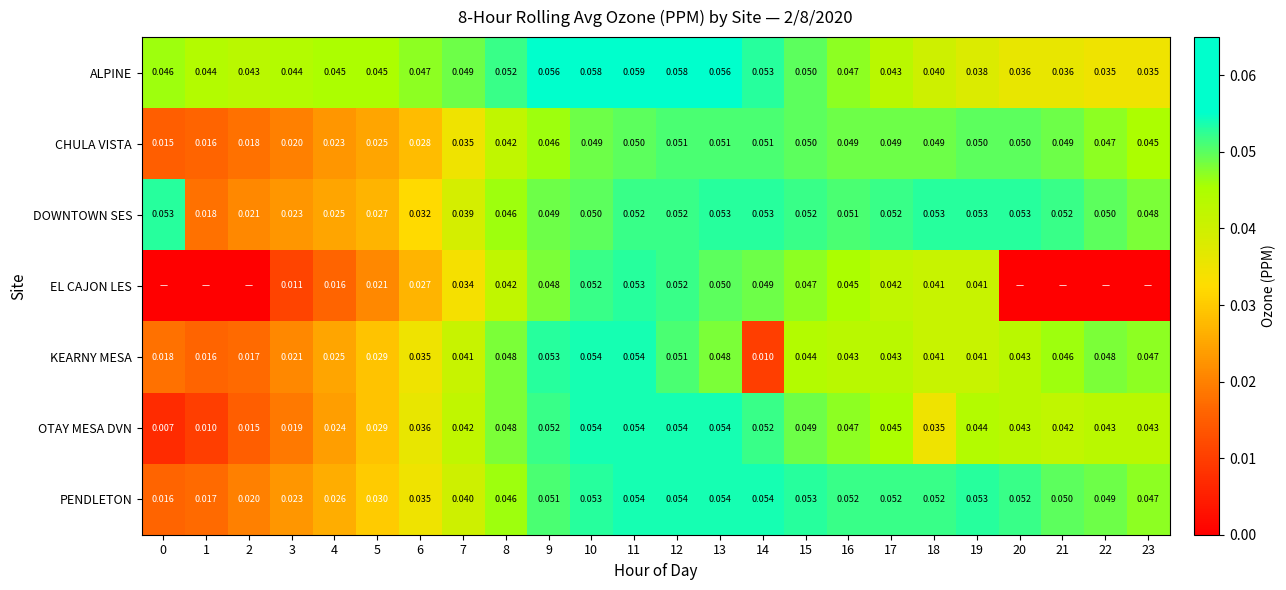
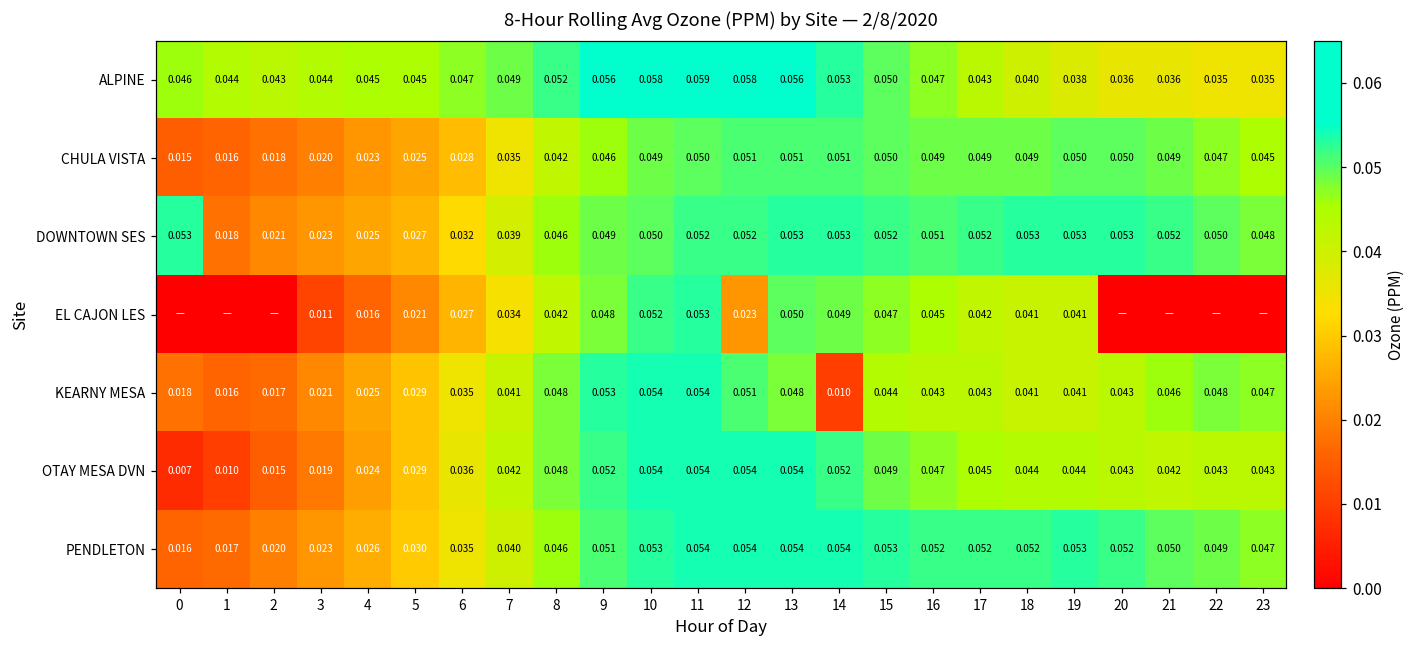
  {
    "ALPINE": {
      "0": 0.046,
      "1": 0.044,
      "2": 0.043,
      "3": 0.044,
      "4": 0.045,
      "5": 0.045,
      "6": 0.047,
      "7": 0.049,
      "8": 0.052,
      "9": 0.056,
      "10": 0.058,
      "11": 0.059,
      "12": 0.058,
      "13": 0.056,
      "14": 0.053,
      "15": 0.050,
      "16": 0.047,
      "17": 0.043,
      "18": 0.040,
      "19": 0.038,
      "20": 0.036,
      "21": 0.036,
      "22": 0.035,
      "23": 0.035
    },
    "CHULA VISTA": {
      "0": 0.015,
      "1": 0.016,
      "2": 0.018,
      "3": 0.020,
      "4": 0.023,
      "5": 0.025,
      "6": 0.028,
      "7": 0.035,
      "8": 0.042,
      "9": 0.046,
      "10": 0.049,
      "11": 0.050,
      "12": 0.051,
      "13": 0.051,
      "14": 0.051,
      "15": 0.050,
      "16": 0.049,
      "17": 0.049,
      "18": 0.049,
      "19": 0.050,
      "20": 0.050,
      "21": 0.049,
      "22": 0.047,
      "23": 0.045
    },
    "DOWNTOWN SES": {
      "0": 0.053,
      "1": 0.018,
      "2": 0.021,
      "3": 0.023,
      "4": 0.025,
      "5": 0.027,
      "6": 0.032,
      "7": 0.039,
      "8": 0.046,
      "9": 0.049,
      "10": 0.050,
      "11": 0.052,
      "12": 0.052,
      "13": 0.053,
      "14": 0.053,
      "15": 0.052,
      "16": 0.051,
      "17": 0.052,
      "18": 0.053,
      "19": 0.053,
      "20": 0.053,
      "21": 0.052,
      "22": 0.050,
      "23": 0.048
    },
    "EL CAJON LES": {
      "3": 0.011,
      "4": 0.016,
      "5": 0.021,
      "6": 0.027,
      "7": 0.034,
      "8": 0.042,
      "9": 0.048,
      "10": 0.052,
      "11": 0.053,
-     "12": 0.052,
+     "12": 0.023,
      "13": 0.050,
      "14": 0.049,
      "15": 0.047,
      "16": 0.045,
      "17": 0.042,
      "18": 0.041,
      "19": 0.041
    },
    "KEARNY MESA": {
      "0": 0.018,
      "1": 0.016,
      "2": 0.017,
      "3": 0.021,
      "4": 0.025,
      "5": 0.029,
      "6": 0.035,
      "7": 0.041,
      "8": 0.048,
      "9": 0.053,
      "10": 0.054,
      "11": 0.054,
      "12": 0.051,
      "13": 0.048,
      "14": 0.010,
      "15": 0.044,
      "16": 0.043,
      "17": 0.043,
      "18": 0.041,
      "19": 0.041,
      "20": 0.043,
      "21": 0.046,
      "22": 0.048,
      "23": 0.047
    },
    "OTAY MESA DVN": {
      "0": 0.007,
      "1": 0.010,
      "2": 0.015,
      "3": 0.019,
      "4": 0.024,
      "5": 0.029,
      "6": 0.036,
      "7": 0.042,
      "8": 0.048,
      "9": 0.052,
      "10": 0.054,
      "11": 0.054,
      "12": 0.054,
      "13": 0.054,
      "14": 0.052,
      "15": 0.049,
      "16": 0.047,
      "17": 0.045,
-     "18": 0.035,
+     "18": 0.044,
      "19": 0.044,
      "20": 0.043,
      "21": 0.042,
      "22": 0.043,
      "23": 0.043
    },
    "PENDLETON": {
      "0": 0.016,
      "1": 0.017,
      "2": 0.020,
      "3": 0.023,
      "4": 0.026,
      "5": 0.030,
      "6": 0.035,
      "7": 0.040,
      "8": 0.046,
      "9": 0.051,
      "10": 0.053,
      "11": 0.054,
      "12": 0.054,
      "13": 0.054,
      "14": 0.054,
      "15": 0.053,
      "16": 0.052,
      "17": 0.052,
      "18": 0.052,
      "19": 0.053,
      "20": 0.052,
      "21": 0.050,
      "22": 0.049,
      "23": 0.047
    }
  }
